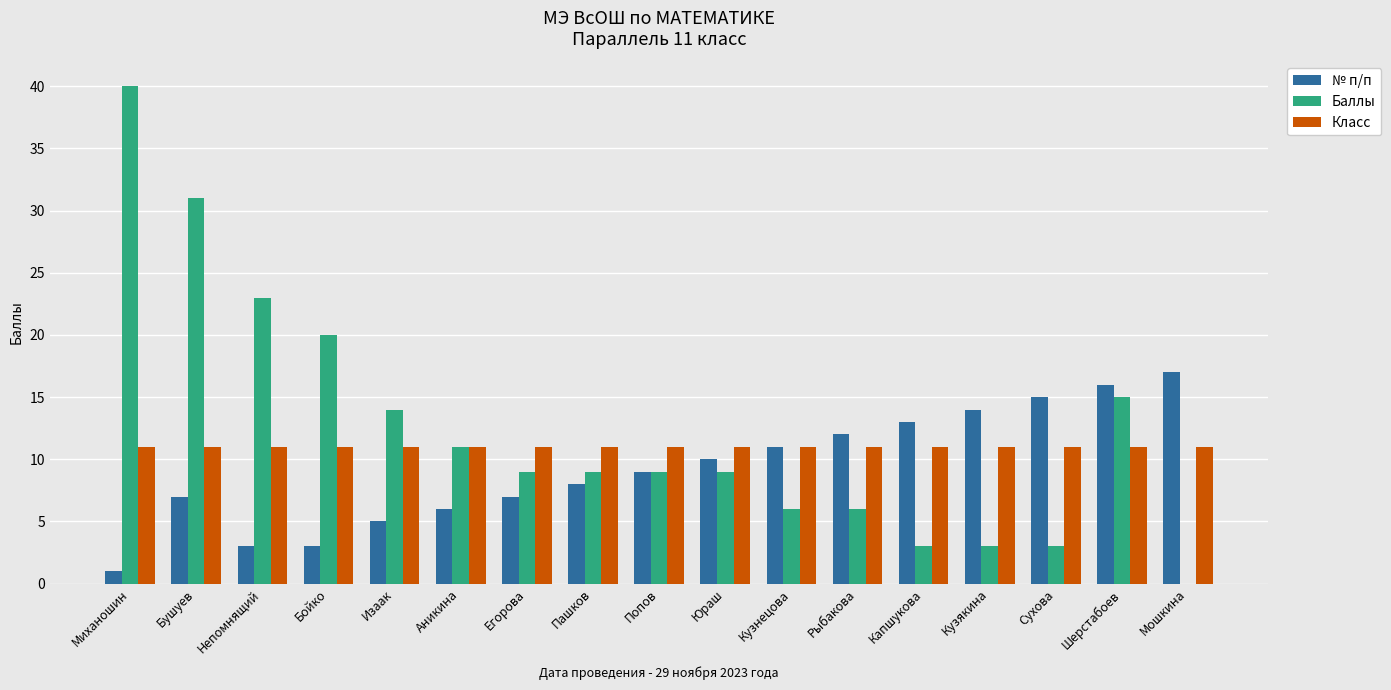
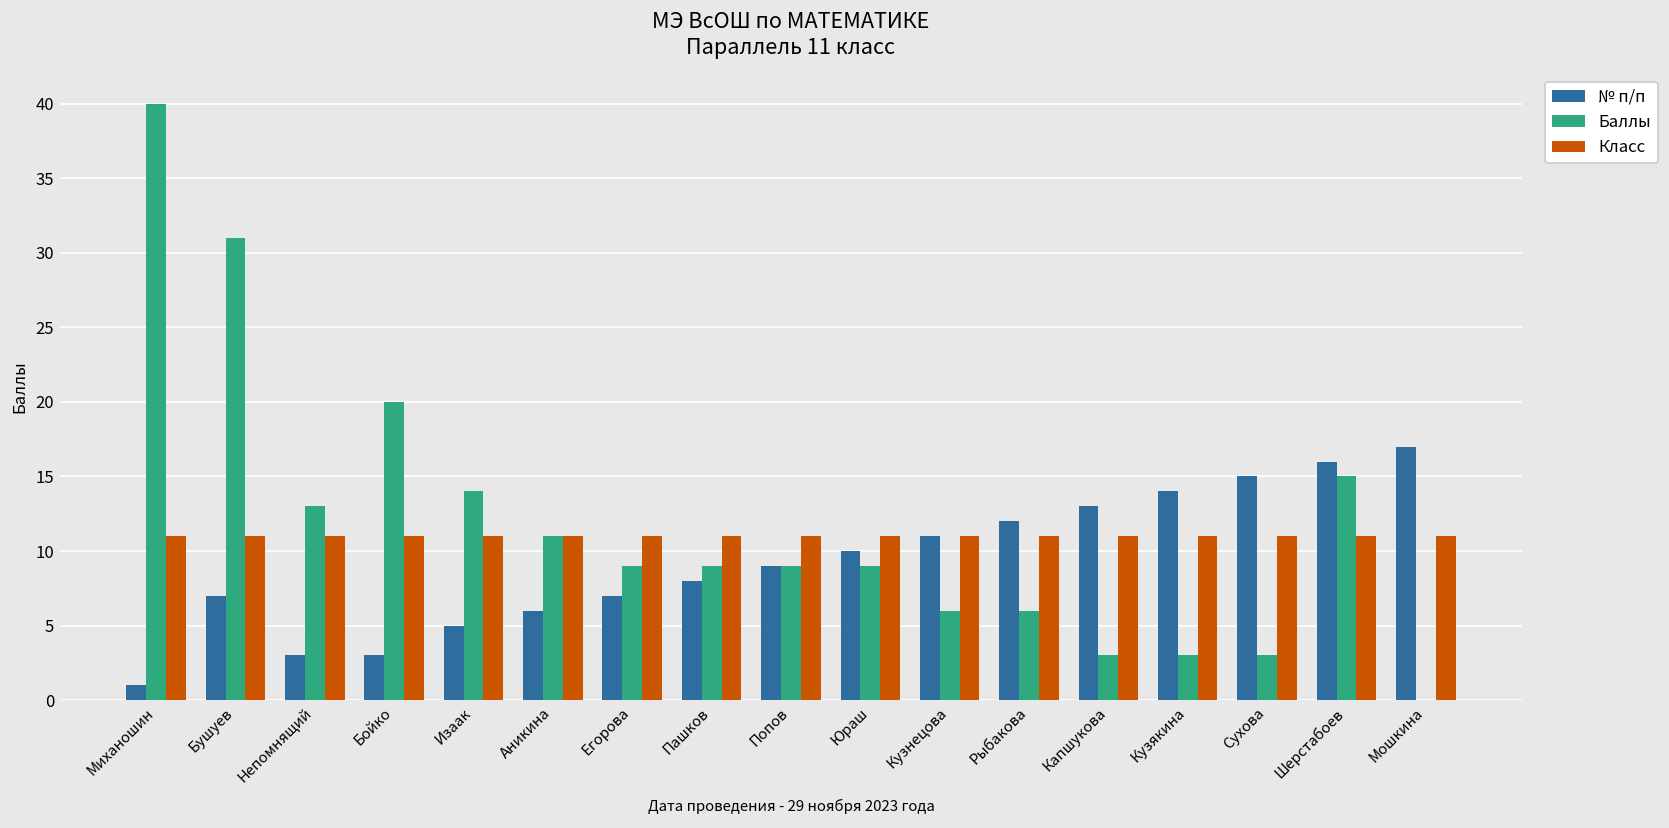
  {
    "№ п/п": {
      "Миханошин": 1,
      "Бушуев": 7,
      "Непомнящий": 3,
      "Бойко": 3,
      "Изаак": 5,
      "Аникина": 6,
      "Егорова": 7,
      "Пашков": 8,
      "Попов": 9,
      "Юраш": 10,
      "Кузнецова": 11,
      "Рыбакова": 12,
      "Капшукова": 13,
      "Кузякина": 14,
      "Сухова": 15,
      "Шерстабоев": 16,
      "Мошкина": 17
    },
    "Баллы": {
      "Миханошин": 40,
      "Бушуев": 31,
-     "Непомнящий": 23,
+     "Непомнящий": 13,
      "Бойко": 20,
      "Изаак": 14,
      "Аникина": 11,
      "Егорова": 9,
      "Пашков": 9,
      "Попов": 9,
      "Юраш": 9,
      "Кузнецова": 6,
      "Рыбакова": 6,
      "Капшукова": 3,
      "Кузякина": 3,
      "Сухова": 3,
      "Шерстабоев": 15,
      "Мошкина": 0
    },
    "Класс": {
      "Миханошин": 11,
      "Бушуев": 11,
      "Непомнящий": 11,
      "Бойко": 11,
      "Изаак": 11,
      "Аникина": 11,
      "Егорова": 11,
      "Пашков": 11,
      "Попов": 11,
      "Юраш": 11,
      "Кузнецова": 11,
      "Рыбакова": 11,
      "Капшукова": 11,
      "Кузякина": 11,
      "Сухова": 11,
      "Шерстабоев": 11,
      "Мошкина": 11
    }
  }
